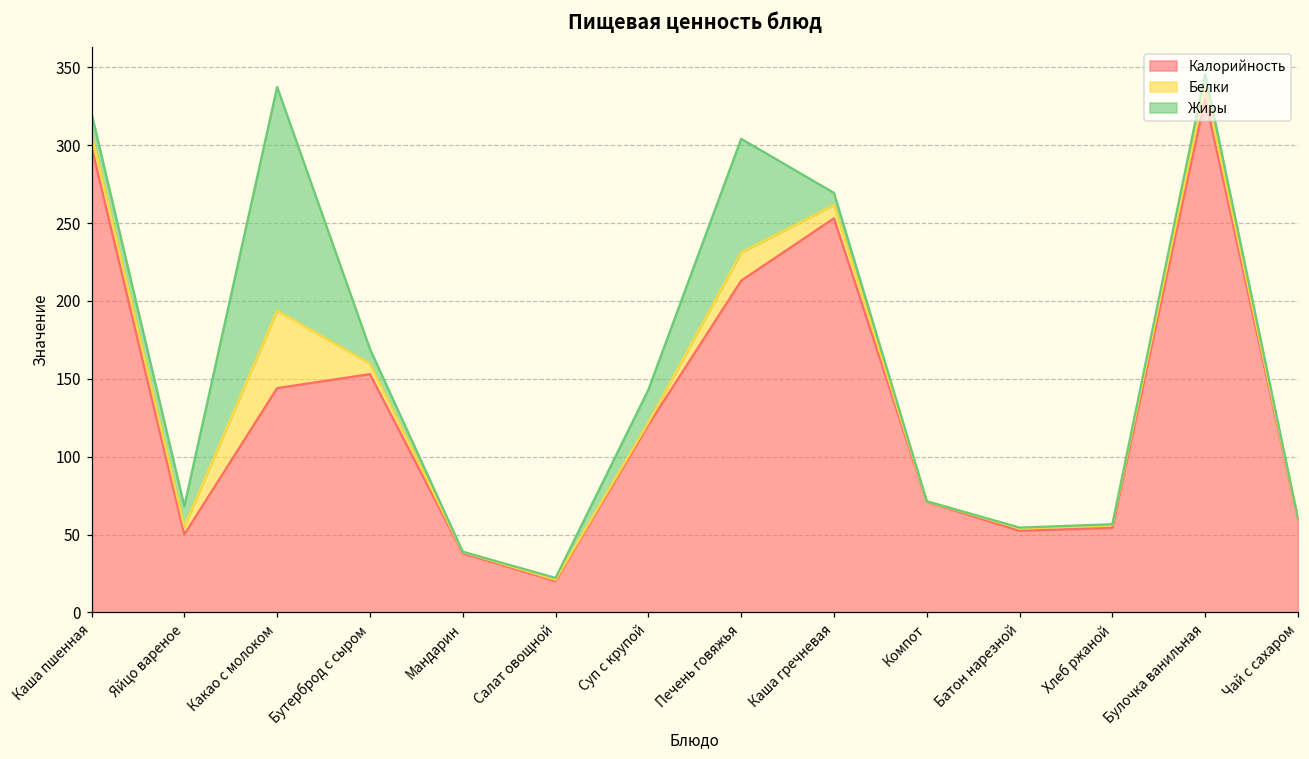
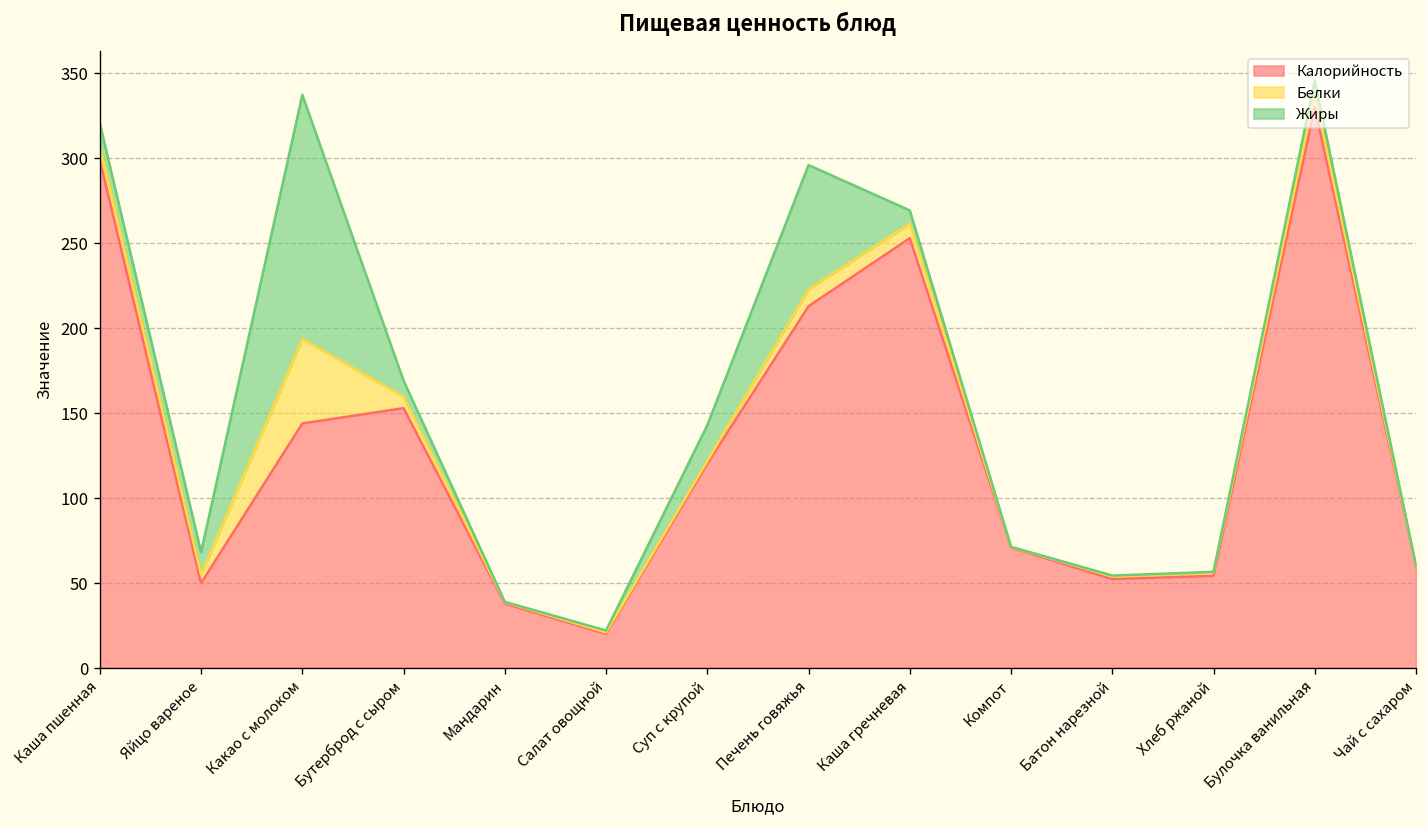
  {
    "Калорийность": {
      "Каша пшенная": 299,
      "Яйцо вареное": 50,
      "Какао с молоком": 144,
      "Бутерброд с сыром": 153,
      "Печень говяжья": 213,
      "Каша гречневая": 253,
      "Хлеб ржаной": 54
    },
    "Белки": {
      "Каша пшенная": 9,
      "Яйцо вареное": 5,
      "Какао с молоком": 50,
      "Бутерброд с сыром": 7,
-     "Печень говяжья": 18,
+     "Печень говяжья": 10,
      "Каша гречневая": 9
    },
    "Жиры": {
      "Каша пшенная": 13,
      "Яйцо вареное": 13,
      "Какао с молоком": 144,
      "Бутерброд с сыром": 10,
      "Суп с крупой": 21,
      "Печень говяжья": 73,
      "Каша гречневая": 8
    }
  }
